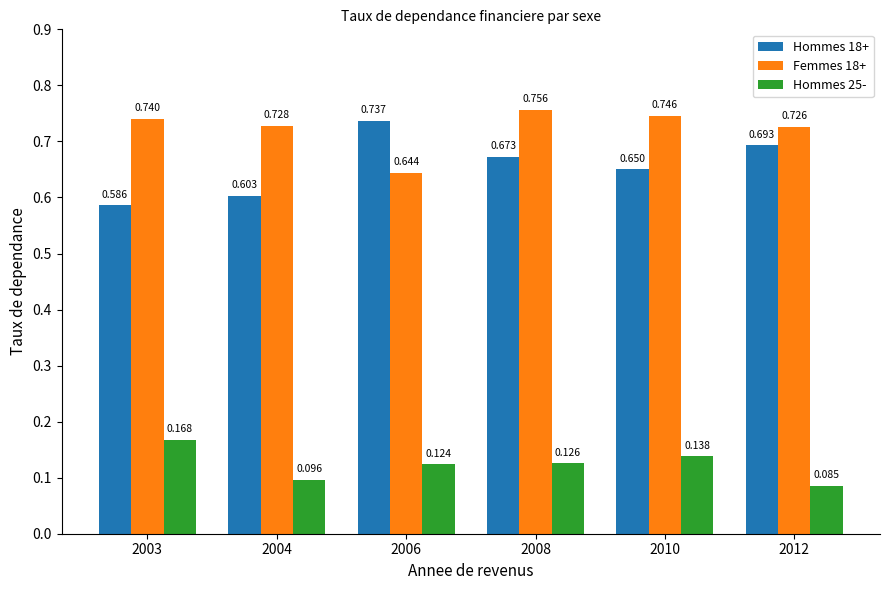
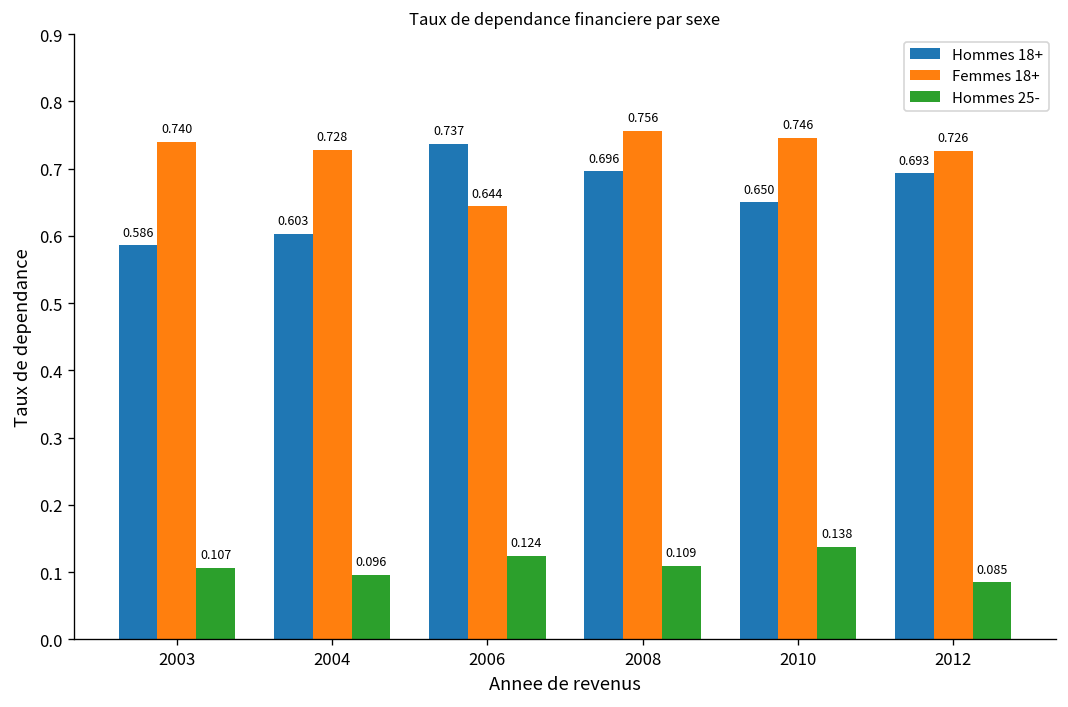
  {
    "Hommes 18+": {
      "2003": 0.586,
      "2004": 0.603,
      "2006": 0.737,
-     "2008": 0.673,
+     "2008": 0.696,
      "2010": 0.650,
      "2012": 0.693
    },
    "Femmes 18+": {
      "2003": 0.740,
      "2004": 0.728,
      "2006": 0.644,
      "2008": 0.756,
      "2010": 0.746,
      "2012": 0.726
    },
    "Hommes 25-": {
-     "2003": 0.168,
+     "2003": 0.107,
      "2004": 0.096,
      "2006": 0.124,
-     "2008": 0.126,
+     "2008": 0.109,
      "2010": 0.138,
      "2012": 0.085
    }
  }
